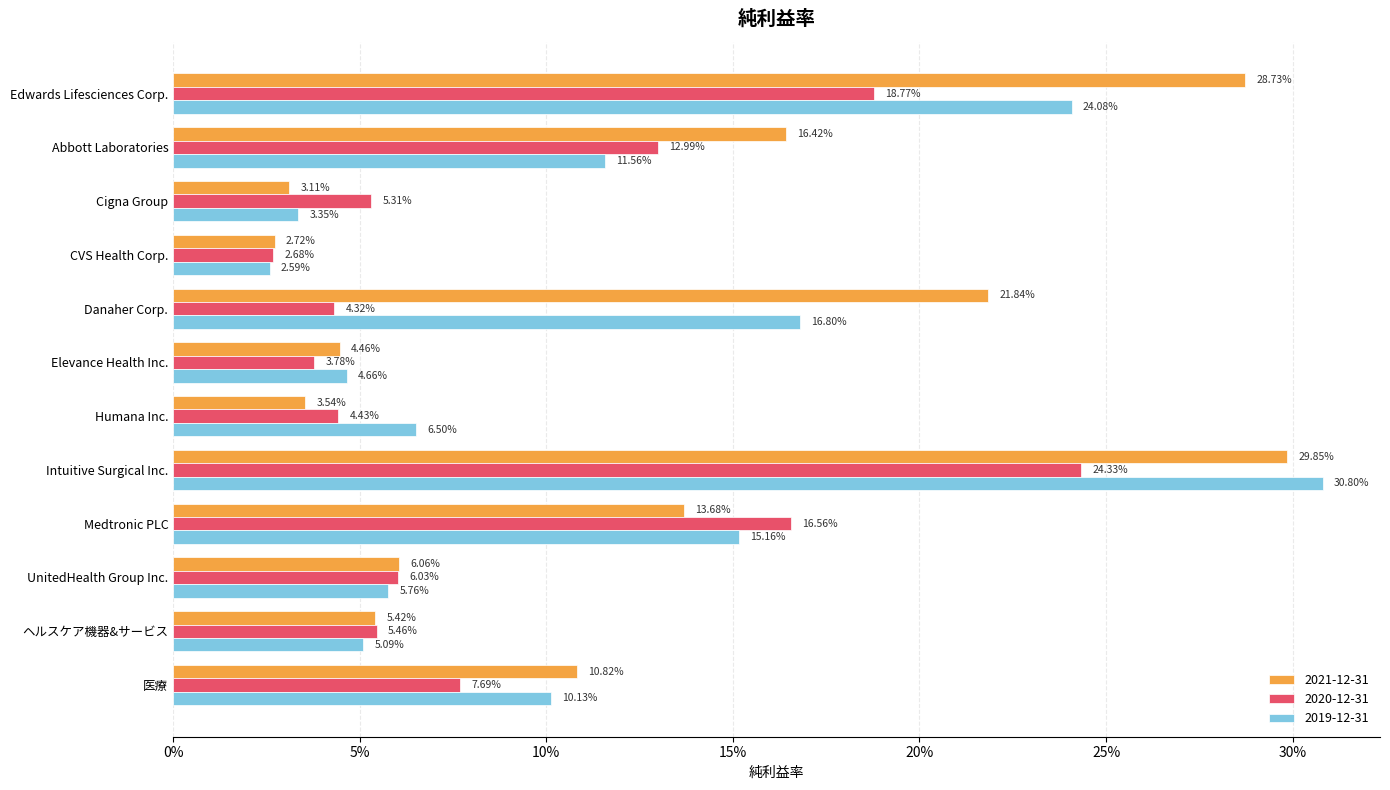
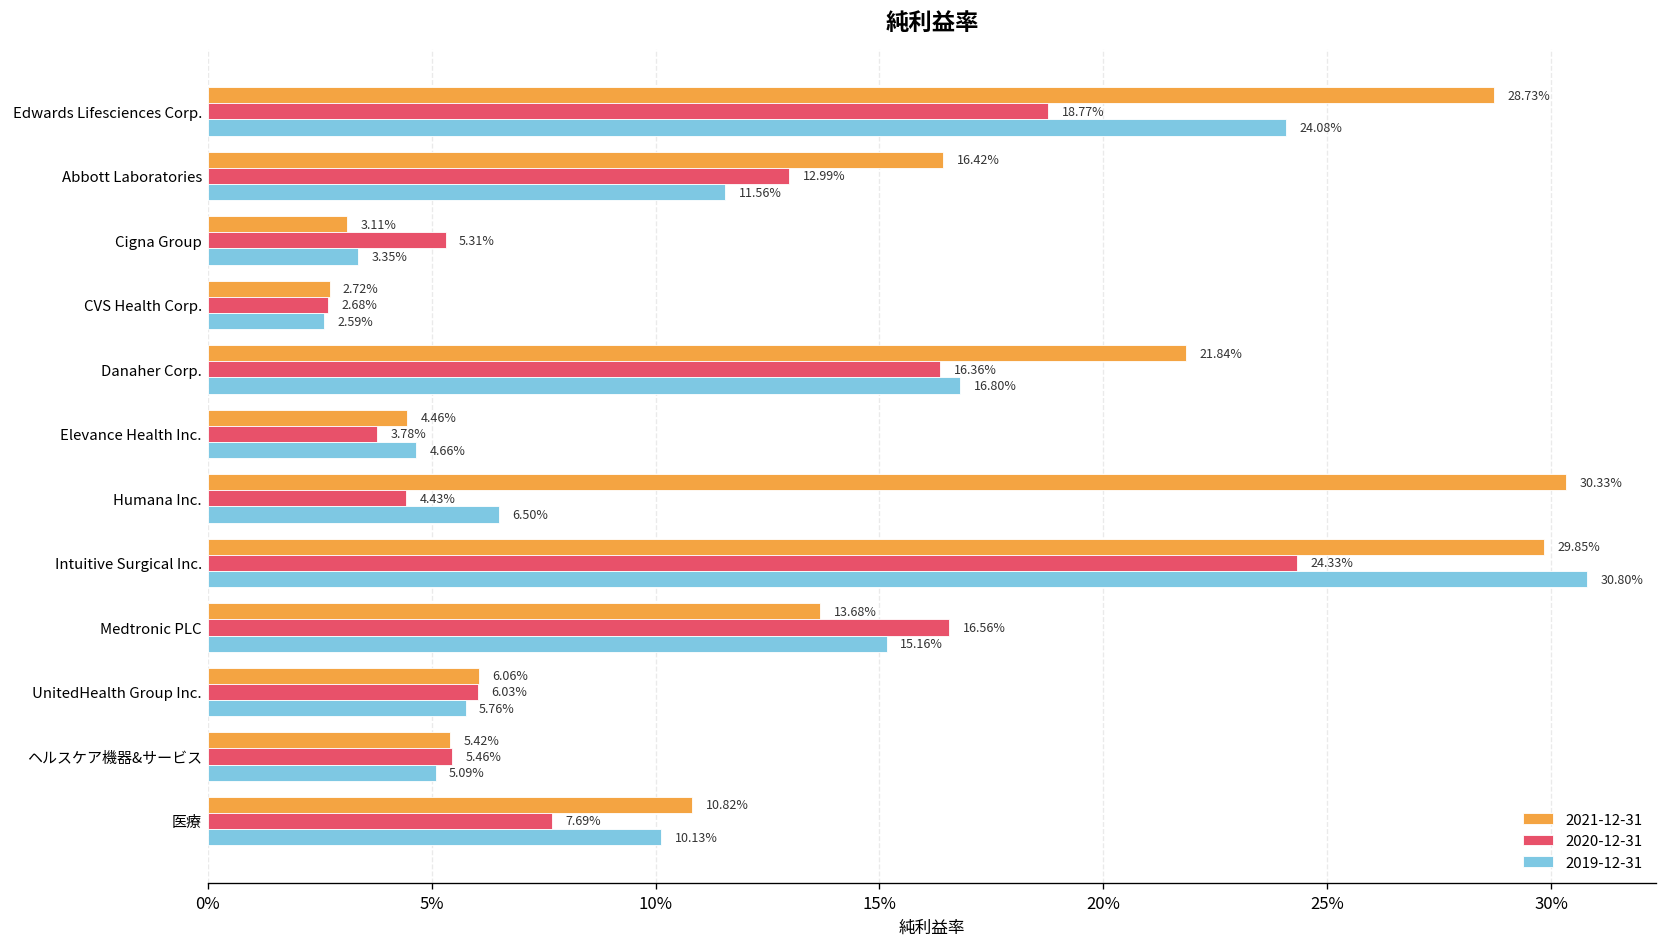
  {
    "2021-12-31": {
      "Edwards Lifesciences Corp.": "28.73%",
      "Abbott Laboratories": "16.42%",
      "Cigna Group": "3.11%",
      "CVS Health Corp.": "2.72%",
      "Danaher Corp.": "21.84%",
      "Elevance Health Inc.": "4.46%",
-     "Humana Inc.": "3.54%",
+     "Humana Inc.": "30.33%",
      "Intuitive Surgical Inc.": "29.85%",
      "Medtronic PLC": "13.68%",
      "UnitedHealth Group Inc.": "6.06%",
      "ヘルスケア機器&サービス": "5.42%",
      "医療": "10.82%"
    },
    "2020-12-31": {
      "Edwards Lifesciences Corp.": "18.77%",
      "Abbott Laboratories": "12.99%",
      "Cigna Group": "5.31%",
      "CVS Health Corp.": "2.68%",
-     "Danaher Corp.": "4.32%",
+     "Danaher Corp.": "16.36%",
      "Elevance Health Inc.": "3.78%",
      "Humana Inc.": "4.43%",
      "Intuitive Surgical Inc.": "24.33%",
      "Medtronic PLC": "16.56%",
      "UnitedHealth Group Inc.": "6.03%",
      "ヘルスケア機器&サービス": "5.46%",
      "医療": "7.69%"
    },
    "2019-12-31": {
      "Edwards Lifesciences Corp.": "24.08%",
      "Abbott Laboratories": "11.56%",
      "Cigna Group": "3.35%",
      "CVS Health Corp.": "2.59%",
      "Danaher Corp.": "16.80%",
      "Elevance Health Inc.": "4.66%",
      "Humana Inc.": "6.50%",
      "Intuitive Surgical Inc.": "30.80%",
      "Medtronic PLC": "15.16%",
      "UnitedHealth Group Inc.": "5.76%",
      "ヘルスケア機器&サービス": "5.09%",
      "医療": "10.13%"
    }
  }
